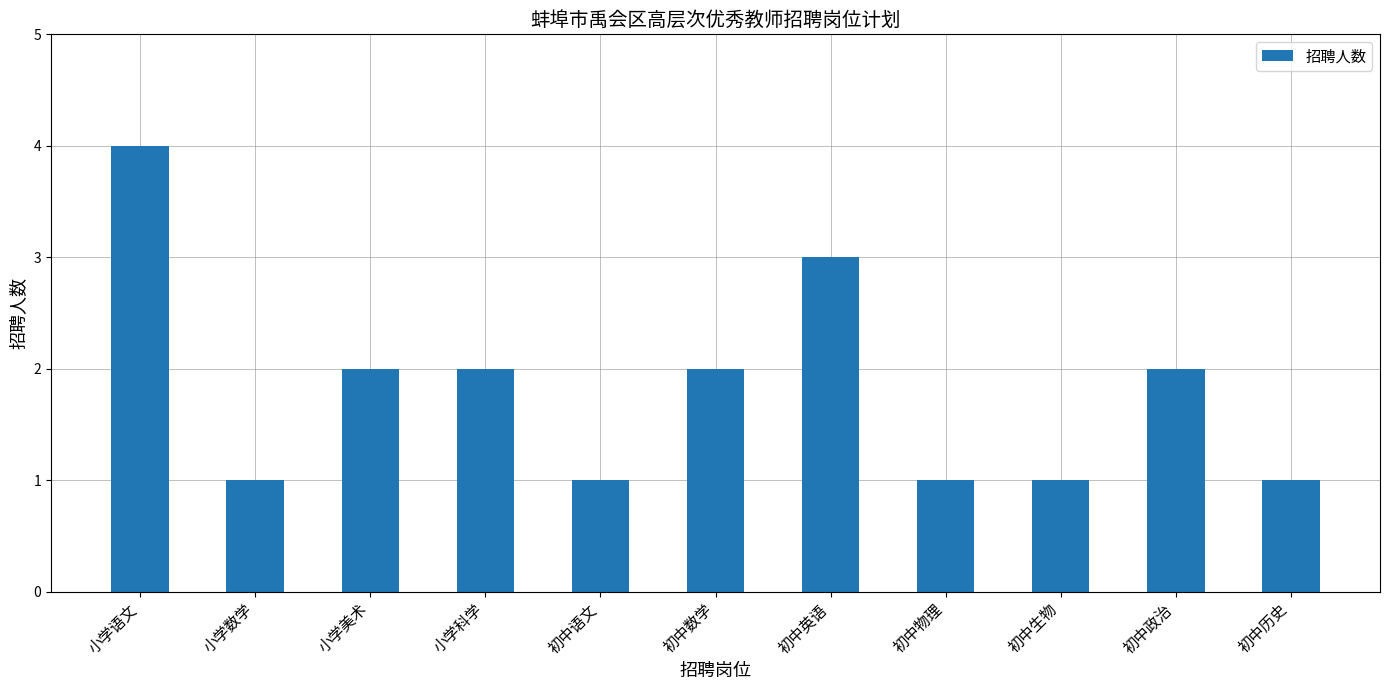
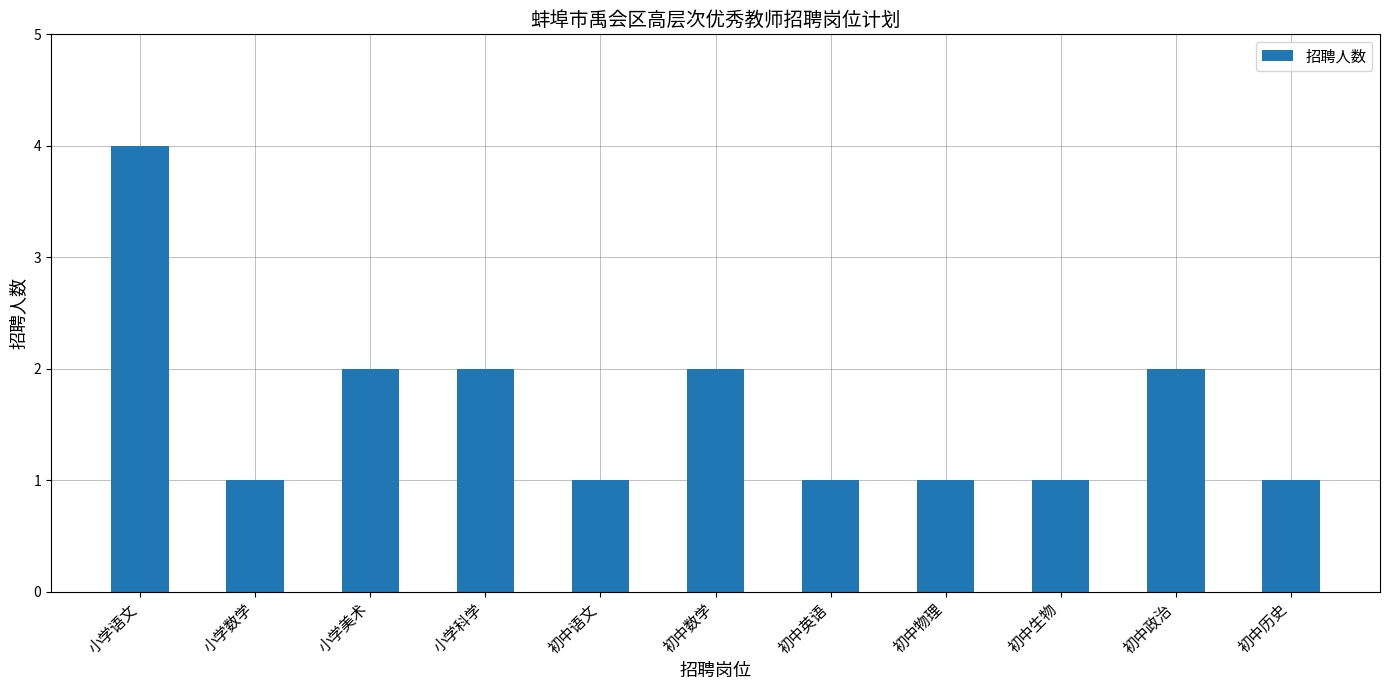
  {
    "小学语文": 4,
    "小学数学": 1,
    "小学美术": 2,
    "小学科学": 2,
    "初中语文": 1,
    "初中数学": 2,
-   "初中英语": 3,
+   "初中英语": 1,
    "初中物理": 1,
    "初中生物": 1,
    "初中政治": 2,
    "初中历史": 1
  }
